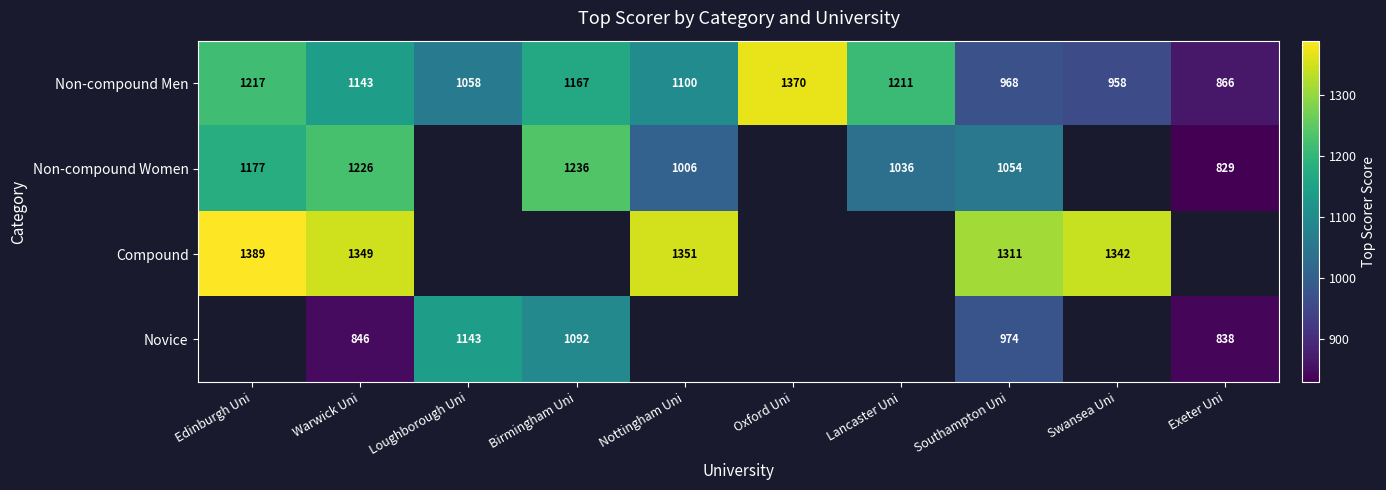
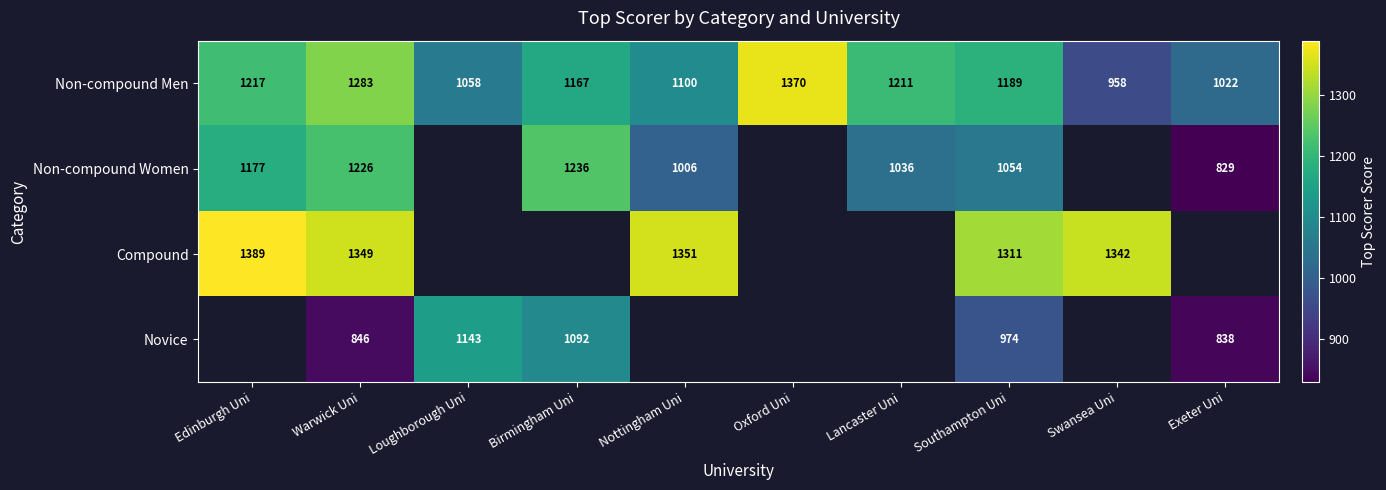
  {
    "Non-compound Men": {
      "Edinburgh Uni": 1217,
-     "Warwick Uni": 1143,
+     "Warwick Uni": 1283,
      "Loughborough Uni": 1058,
      "Birmingham Uni": 1167,
      "Nottingham Uni": 1100,
      "Oxford Uni": 1370,
      "Lancaster Uni": 1211,
-     "Southampton Uni": 968,
+     "Southampton Uni": 1189,
      "Swansea Uni": 958,
-     "Exeter Uni": 866
+     "Exeter Uni": 1022
    },
    "Non-compound Women": {
      "Edinburgh Uni": 1177,
      "Warwick Uni": 1226,
      "Birmingham Uni": 1236,
      "Nottingham Uni": 1006,
      "Lancaster Uni": 1036,
      "Southampton Uni": 1054,
      "Exeter Uni": 829
    },
    "Compound": {
      "Edinburgh Uni": 1389,
      "Warwick Uni": 1349,
      "Nottingham Uni": 1351,
      "Southampton Uni": 1311,
      "Swansea Uni": 1342
    },
    "Novice": {
      "Warwick Uni": 846,
      "Loughborough Uni": 1143,
      "Birmingham Uni": 1092,
      "Southampton Uni": 974,
      "Exeter Uni": 838
    }
  }
